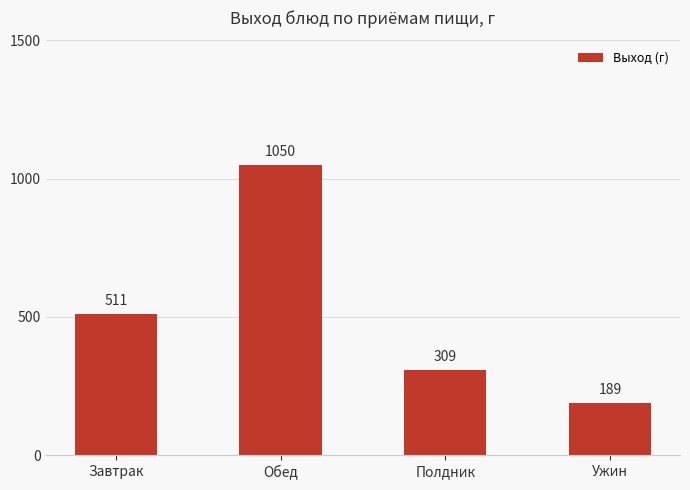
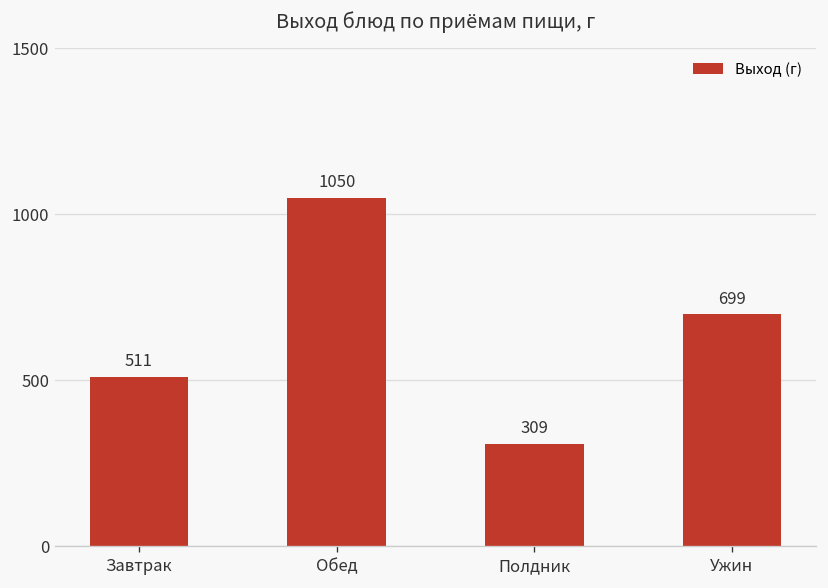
  {
    "Завтрак": 511,
    "Обед": 1050,
    "Полдник": 309,
-   "Ужин": 189
+   "Ужин": 699
  }
